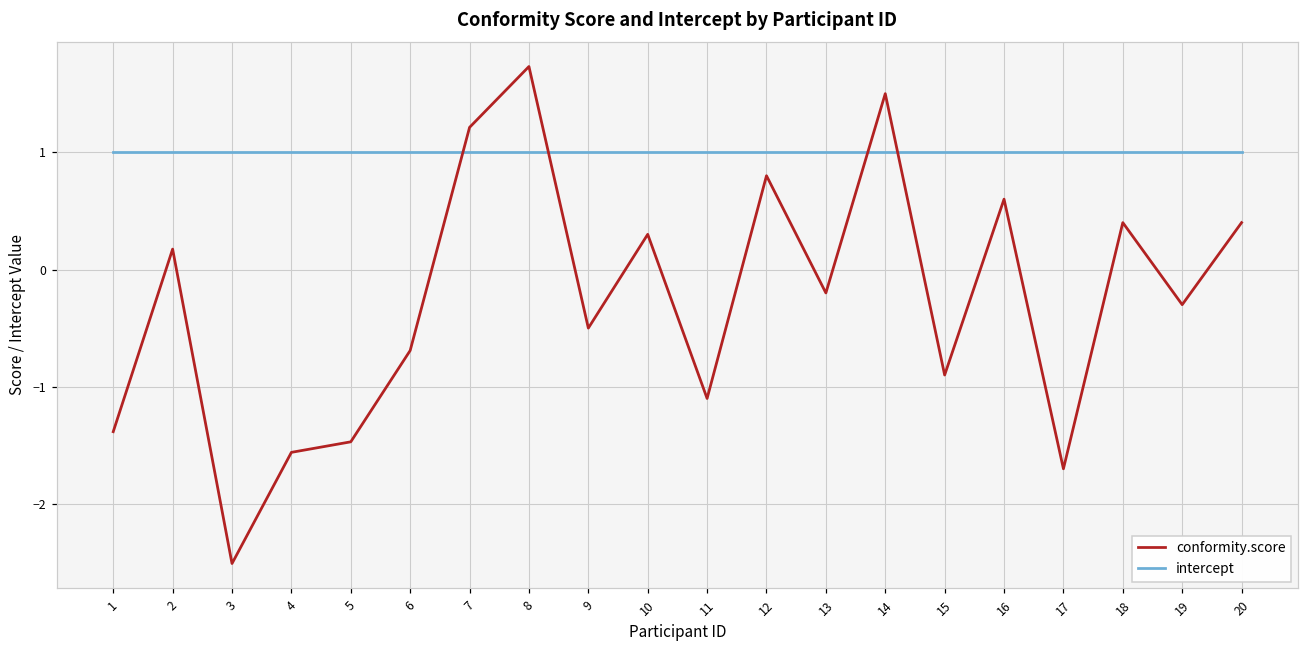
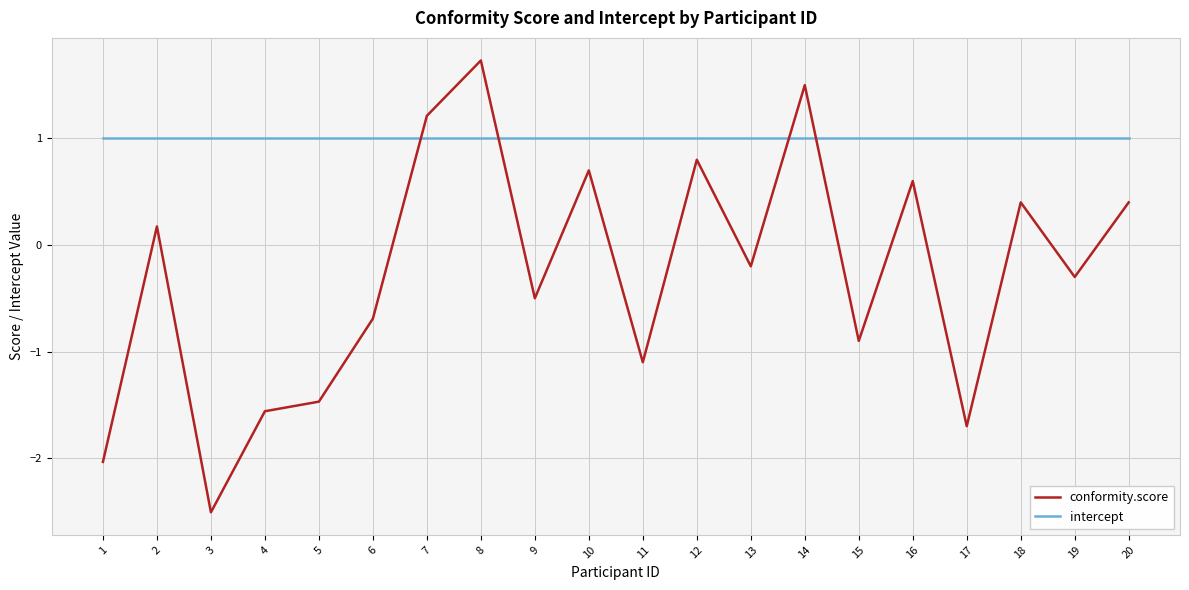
  {
    "conformity.score": {
-     "1": -1.38,
+     "1": -2.03,
      "2": 0.17,
      "3": -2.51,
      "4": -1.56,
      "5": -1.47,
      "6": -0.69,
      "7": 1.21,
      "8": 1.73,
      "9": -0.50,
-     "10": 0.3,
+     "10": 0.7,
      "11": -1.10,
      "12": 0.80,
      "13": -0.20,
      "14": 1.50,
      "15": -0.90,
      "16": 0.60,
      "17": -1.70,
      "18": 0.40,
      "19": -0.30,
      "20": 0.40
    },
    "intercept": {
      "1": 1.00,
      "2": 1.00,
      "3": 1.00,
      "4": 1.00,
      "5": 1.00,
      "6": 1.00,
      "7": 1.00,
      "8": 1.00,
      "9": 1.00,
      "10": 1.00,
      "11": 1.00,
      "12": 1.00,
      "13": 1.00,
      "14": 1.00,
      "15": 1.00,
      "16": 1.00,
      "17": 1.00,
      "18": 1.00,
      "19": 1.00,
      "20": 1.00
    }
  }
